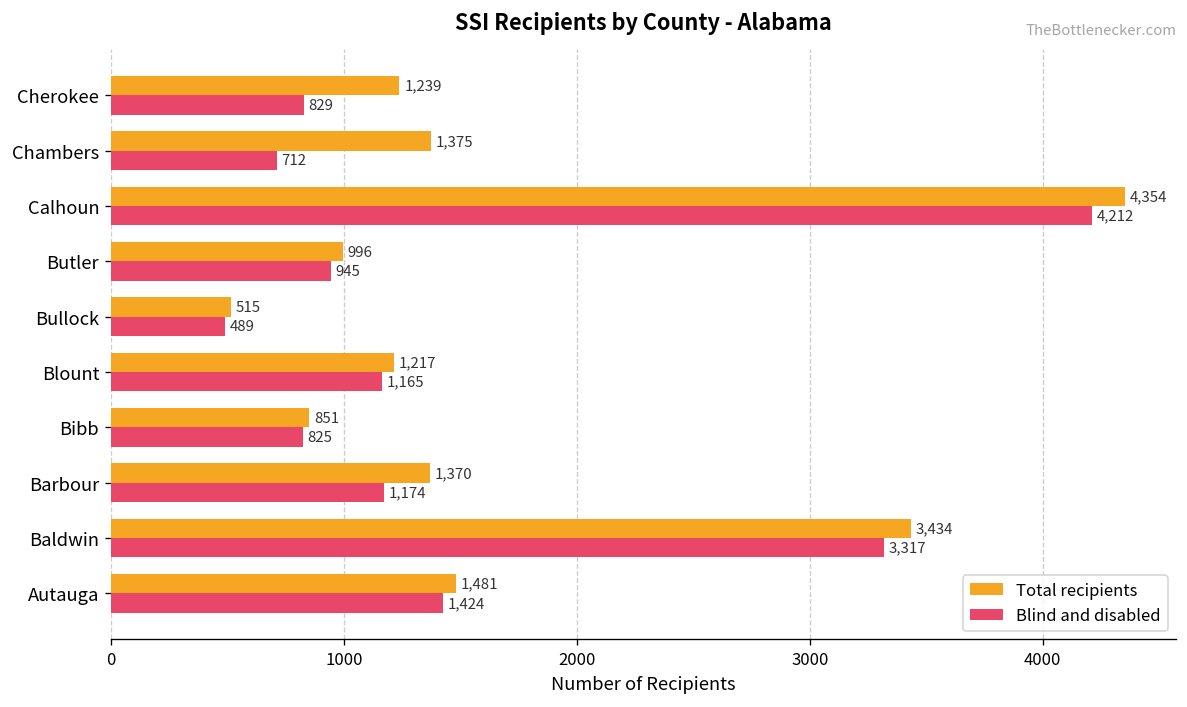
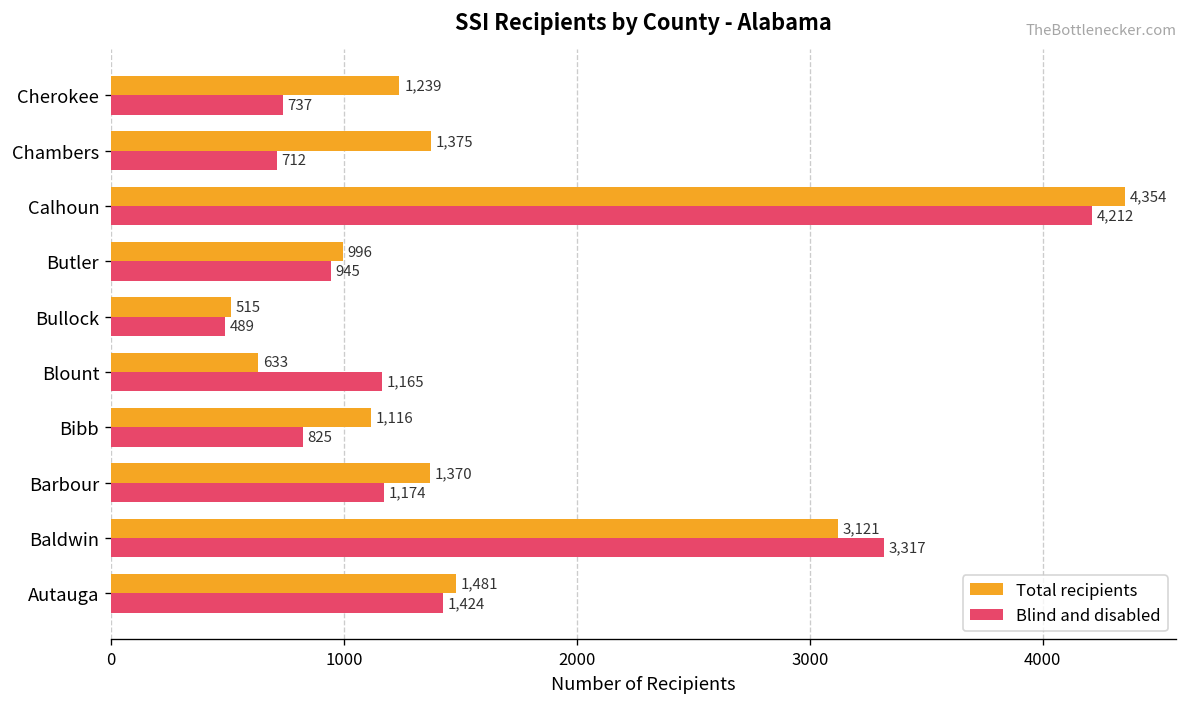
  {
    "Total recipients": {
      "Cherokee": "1,239",
      "Chambers": "1,375",
      "Calhoun": "4,354",
      "Butler": "996",
      "Bullock": "515",
-     "Blount": "1,217",
-     "Bibb": "851",
+     "Blount": "633",
+     "Bibb": "1,116",
      "Barbour": "1,370",
-     "Baldwin": "3,434",
+     "Baldwin": "3,121",
      "Autauga": "1,481"
    },
    "Blind and disabled": {
-     "Cherokee": "829",
+     "Cherokee": "737",
      "Chambers": "712",
      "Calhoun": "4,212",
      "Butler": "945",
      "Bullock": "489",
      "Blount": "1,165",
      "Bibb": "825",
      "Barbour": "1,174",
      "Baldwin": "3,317",
      "Autauga": "1,424"
    }
  }
